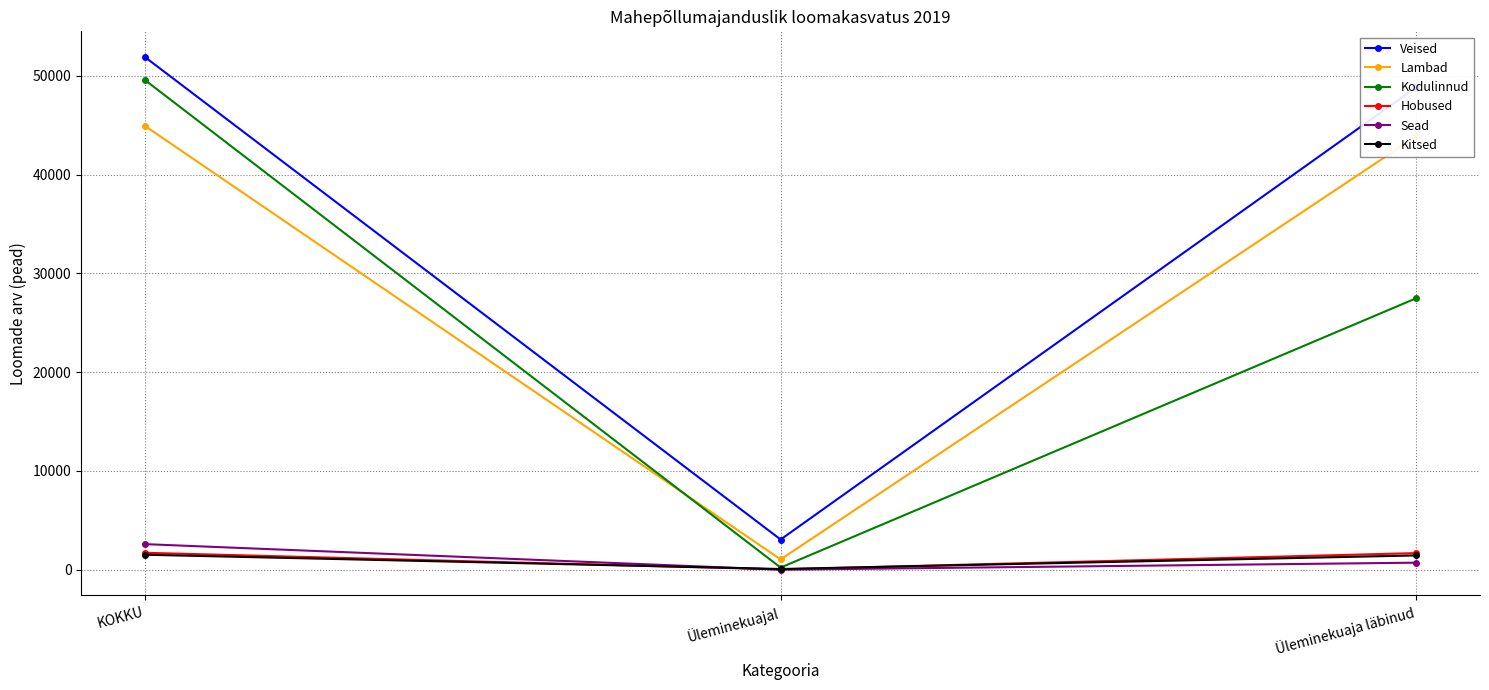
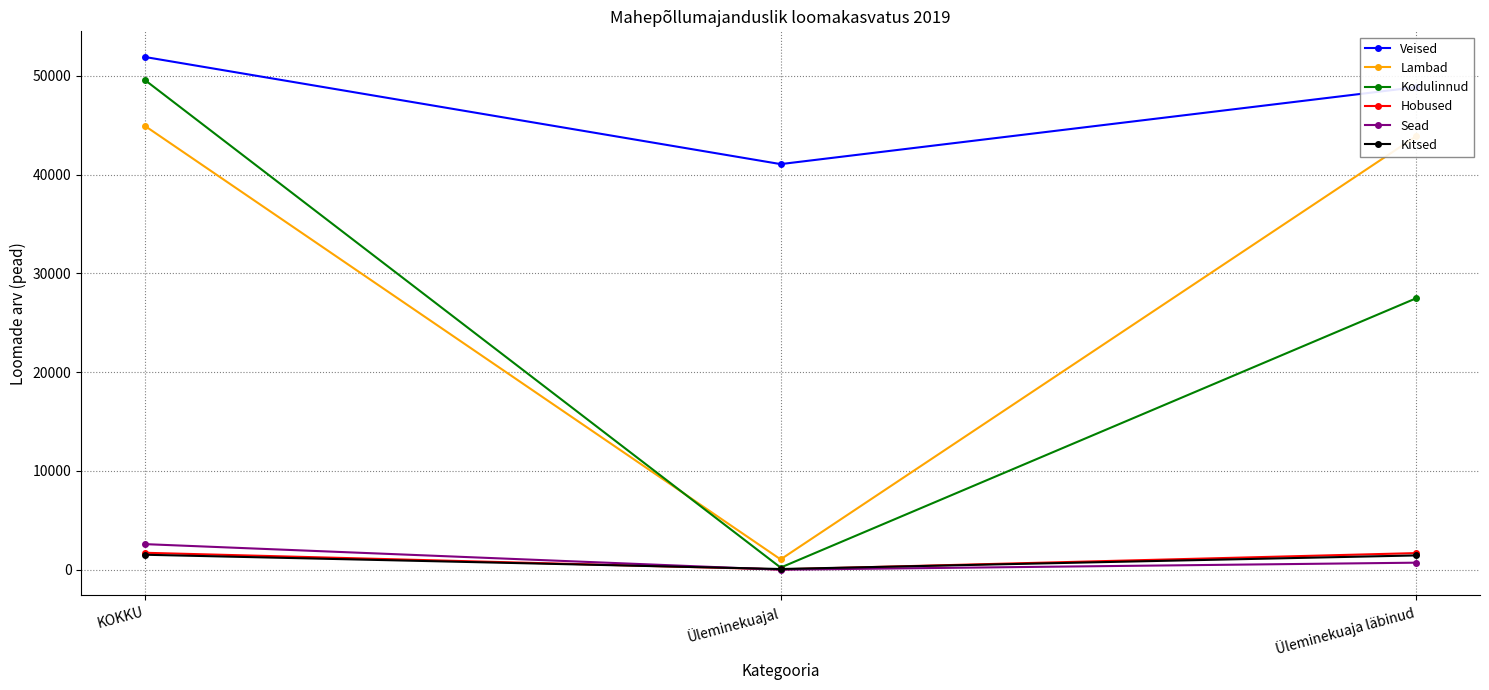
  {
    "Veised": {
      "KOKKU": 52000,
-     "Üleminekuajal": 3000
+     "Üleminekuajal": 41000
    },
    "Lambad": {
      "KOKKU": 45000,
      "Üleminekuajal": 1000
    },
    "Kodulinnud": {
      "KOKKU": 50000,
      "Üleminekuaja läbinud": 27000
    },
    "Sead": {
      "KOKKU": 3000,
      "Üleminekuaja läbinud": 1000
    }
  }
